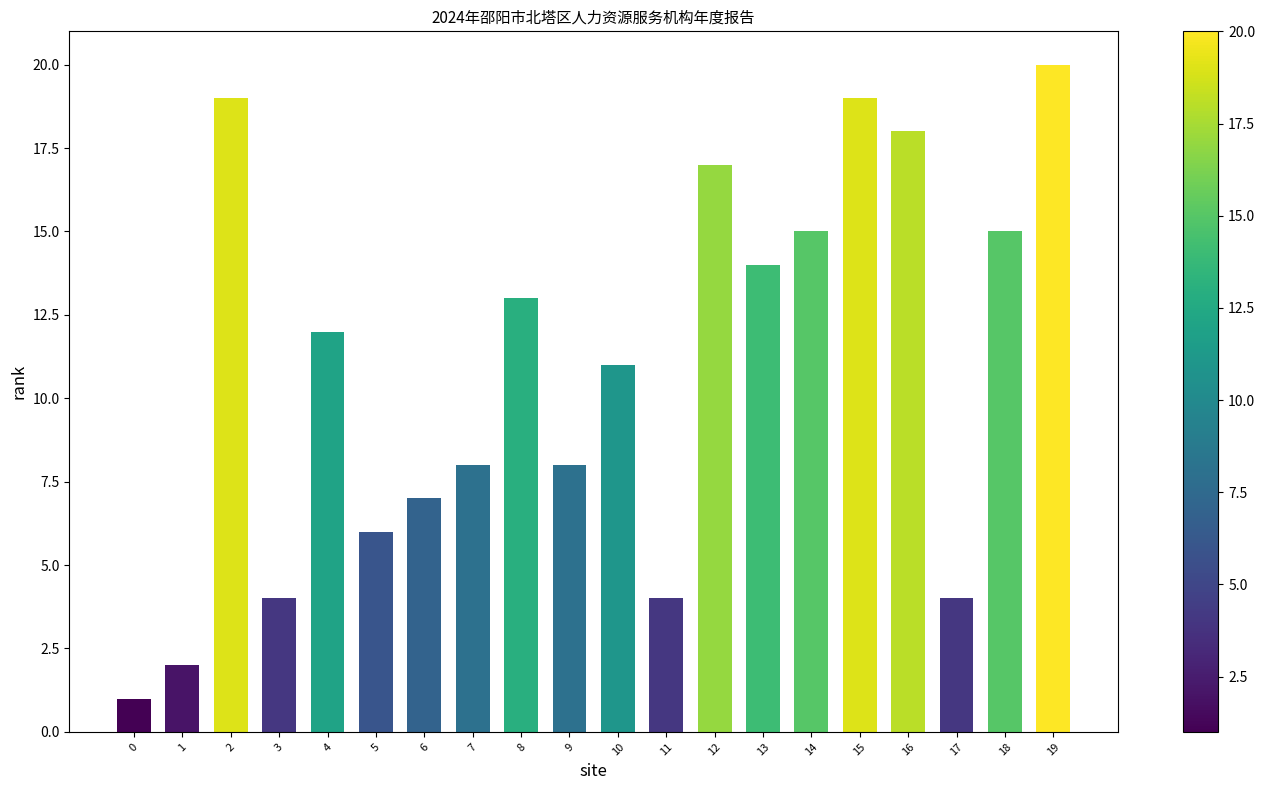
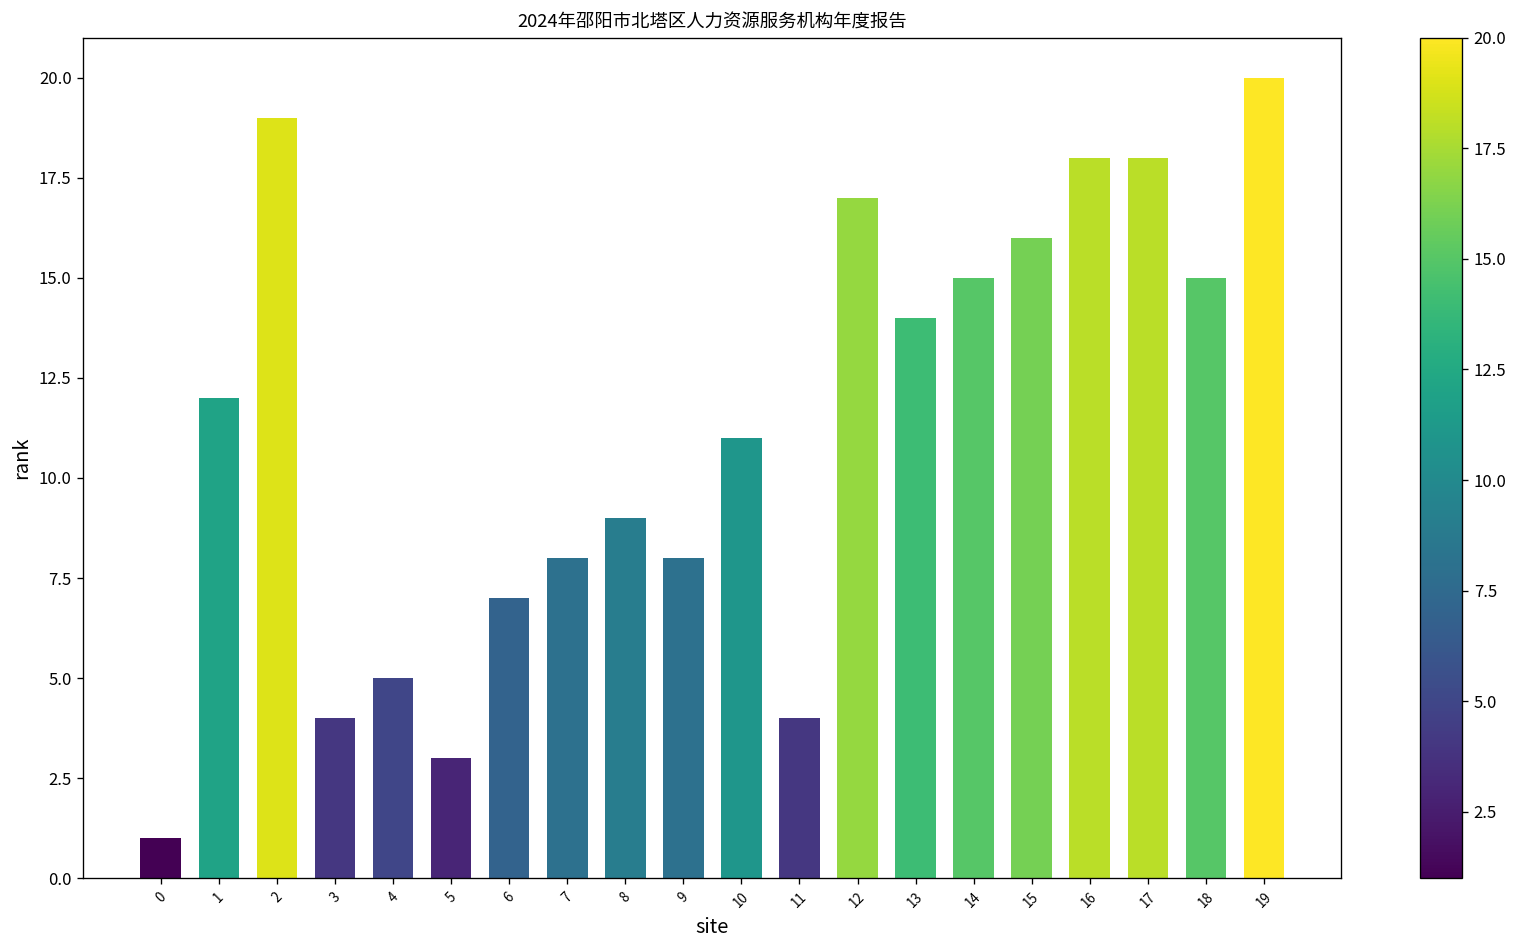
  {
    "0": 1,
-   "1": 2,
+   "1": 12,
    "2": 19,
    "3": 4,
-   "4": 12,
-   "5": 6,
+   "4": 5,
+   "5": 3,
    "6": 7,
    "7": 8,
-   "8": 13,
+   "8": 9,
    "9": 8,
    "10": 11,
    "11": 4,
    "12": 17,
    "13": 14,
    "14": 15,
-   "15": 19,
+   "15": 16,
    "16": 18,
-   "17": 4,
+   "17": 18,
    "18": 15,
    "19": 20
  }
